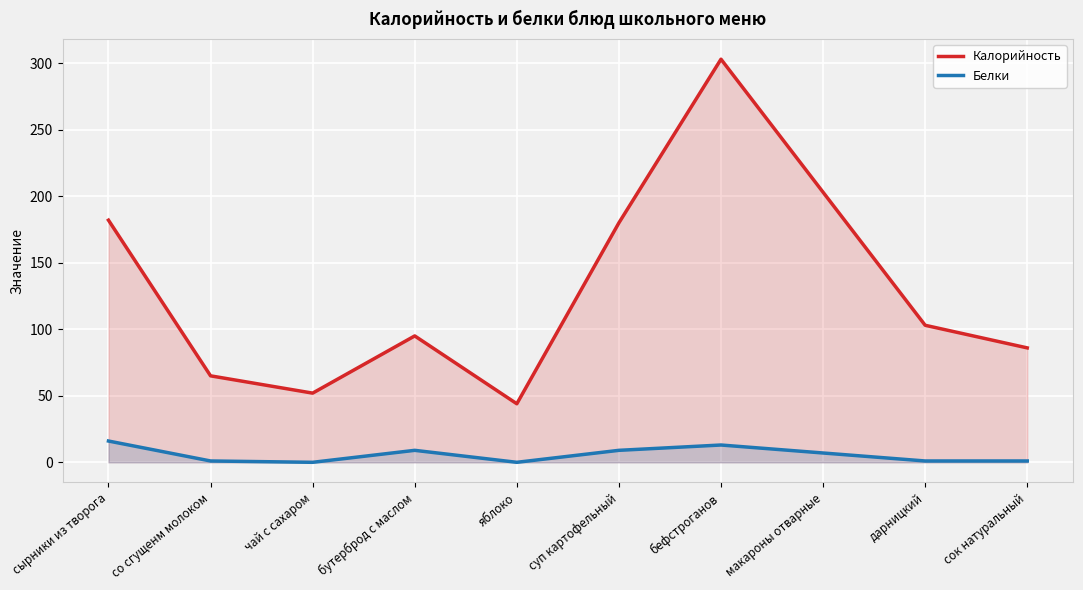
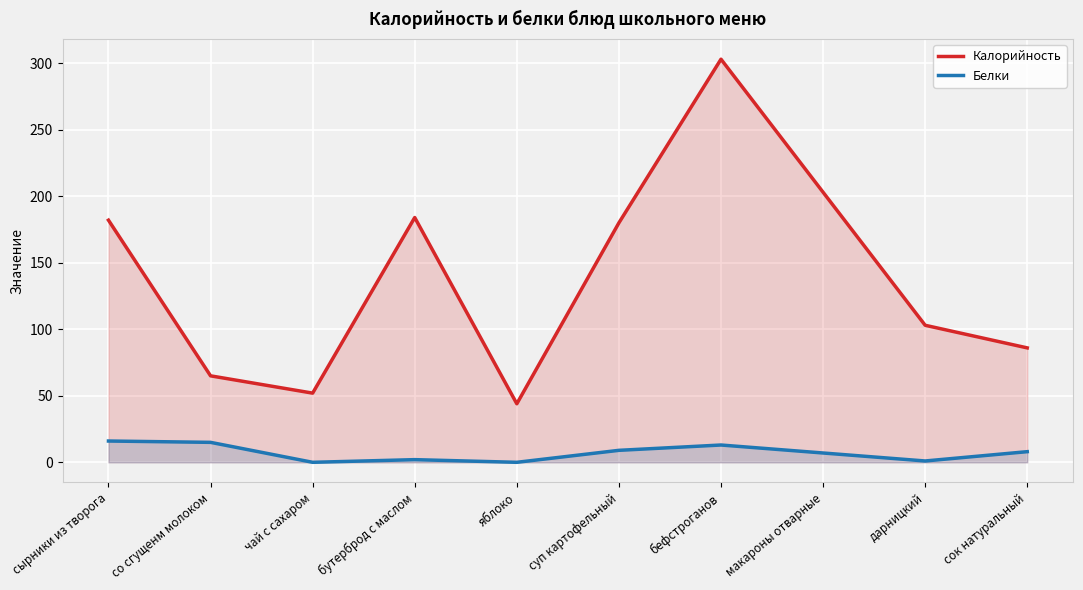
  {
    "Калорийность": {
      "сырники из творога": 182,
      "со сгущенм молоком": 65,
      "чай с сахаром": 52,
-     "бутерброд с маслом": 95,
+     "бутерброд с маслом": 184,
      "яблоко": 44,
      "суп картофельный": 180,
      "бефстроганов": 303,
      "макароны отварные": 203,
      "дарницкий": 103,
      "сок натуральный": 86
    },
    "Белки": {
      "сырники из творога": 16,
-     "со сгущенм молоком": 1,
+     "со сгущенм молоком": 15,
      "чай с сахаром": 0,
-     "бутерброд с маслом": 9,
+     "бутерброд с маслом": 2,
      "яблоко": 0,
      "суп картофельный": 9,
      "бефстроганов": 13,
      "макароны отварные": 7,
      "дарницкий": 1,
-     "сок натуральный": 1
+     "сок натуральный": 8
    }
  }
